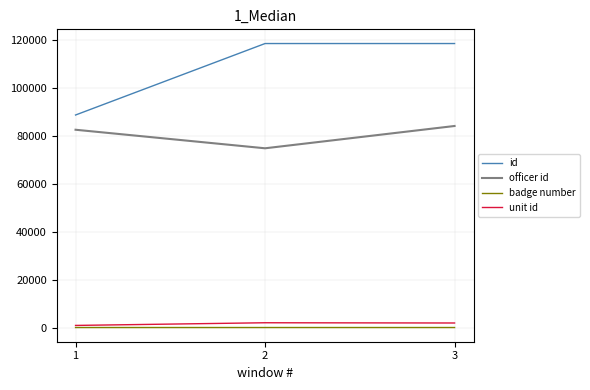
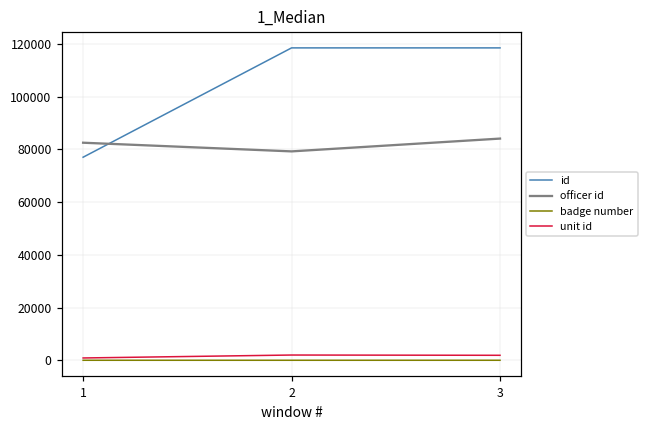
  {
    "id": {
-     "1": 89000,
+     "1": 77000,
      "2": 119000,
      "3": 119000
    },
    "officer id": {
      "1": 83000,
-     "2": 75000,
+     "2": 79000,
      "3": 84000
    },
    "badge number": {
      "2": 0,
      "3": 0
    },
    "unit id": {
      "2": 2000,
      "3": 2000
    }
  }
